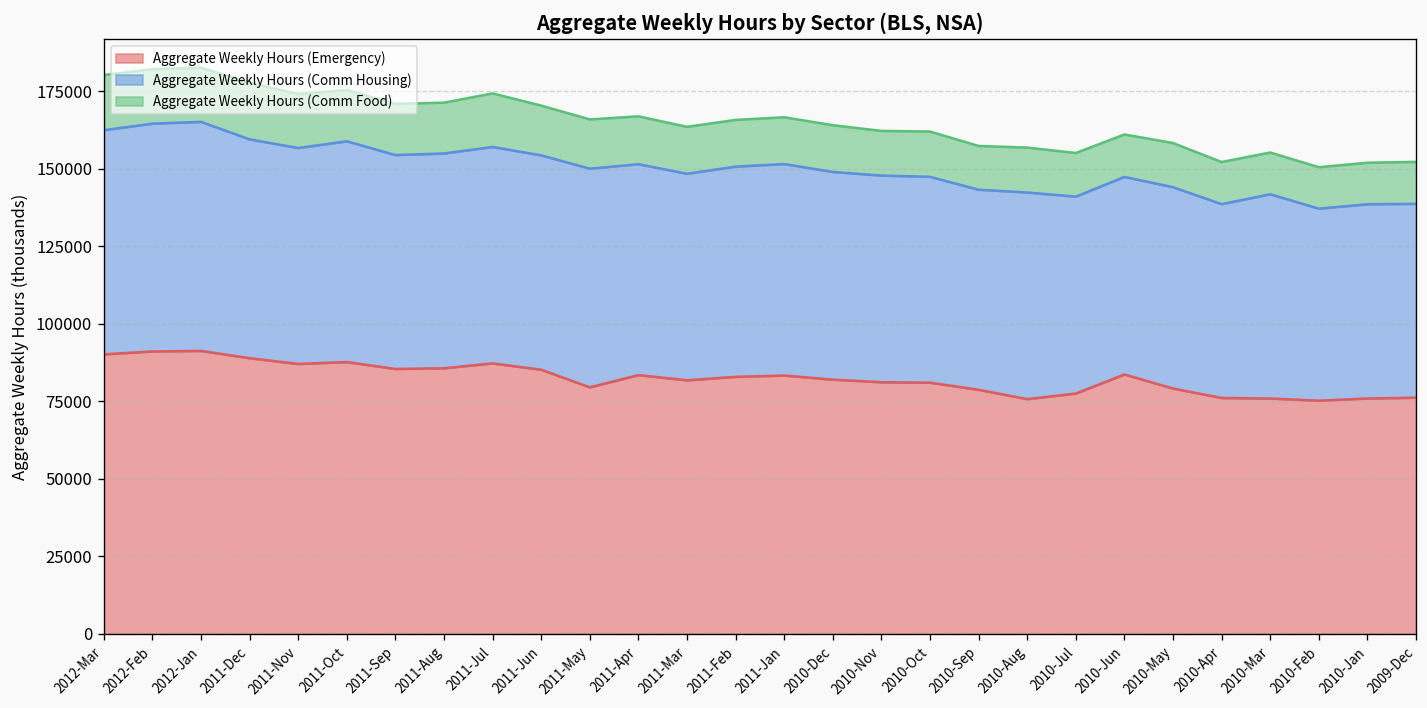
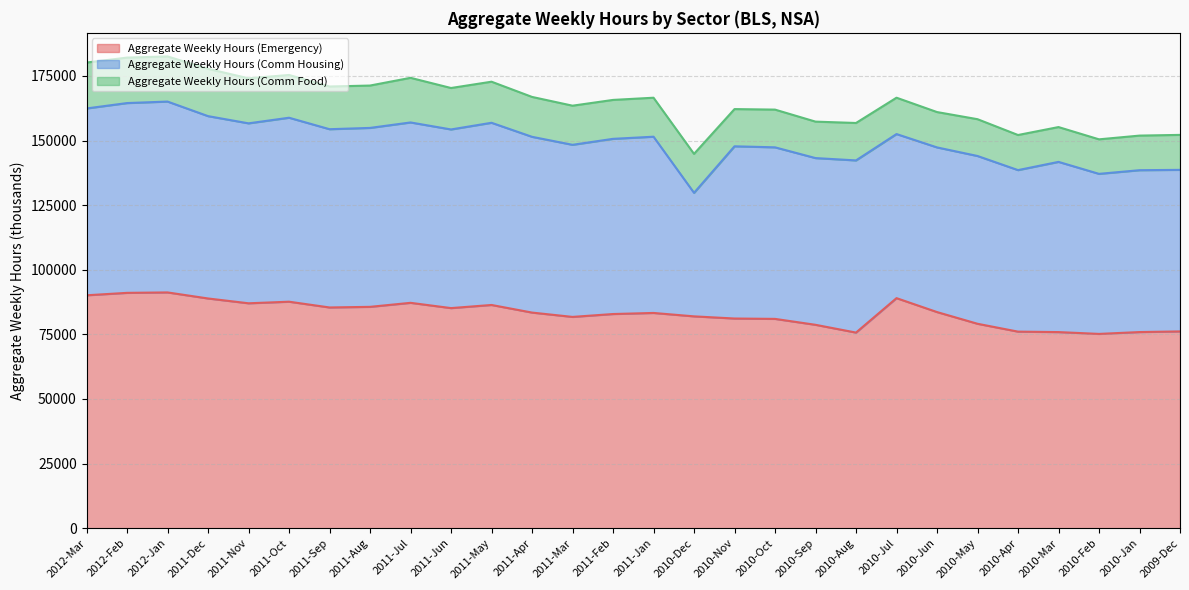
  {
    "Aggregate Weekly Hours (Emergency)": {
      "2012-Mar": 90000,
      "2012-Feb": 91000,
      "2012-Jan": 91000,
      "2011-Dec": 89000,
      "2011-Nov": 87000,
      "2011-Oct": 88000,
      "2011-Sep": 85000,
      "2011-Aug": 86000,
      "2011-Jul": 87000,
      "2011-Jun": 85000,
-     "2011-May": 79000,
+     "2011-May": 86000,
      "2011-Apr": 83000,
      "2011-Mar": 82000,
      "2011-Feb": 83000,
      "2011-Jan": 83000,
      "2010-Dec": 82000,
      "2010-Nov": 81000,
      "2010-Oct": 81000,
      "2010-Sep": 79000,
      "2010-Aug": 76000,
-     "2010-Jul": 77000,
+     "2010-Jul": 89000,
      "2010-Jun": 84000,
      "2010-May": 79000,
      "2010-Apr": 76000,
      "2010-Mar": 76000,
      "2010-Feb": 75000,
      "2010-Jan": 76000,
      "2009-Dec": 76000
    },
    "Aggregate Weekly Hours (Comm Housing)": {
      "2012-Mar": 72000,
      "2012-Feb": 73000,
      "2012-Jan": 74000,
      "2011-Dec": 71000,
      "2011-Nov": 70000,
      "2011-Oct": 71000,
      "2011-Sep": 69000,
      "2011-Aug": 69000,
      "2011-Jul": 70000,
      "2011-Jun": 69000,
      "2011-May": 70000,
      "2011-Apr": 68000,
      "2011-Mar": 67000,
      "2011-Feb": 68000,
      "2011-Jan": 68000,
-     "2010-Dec": 67000,
+     "2010-Dec": 48000,
      "2010-Nov": 67000,
      "2010-Oct": 66000,
      "2010-Sep": 65000,
      "2010-Aug": 67000,
      "2010-Jul": 63000,
      "2010-Jun": 64000,
      "2010-May": 65000,
      "2010-Apr": 62000,
      "2010-Mar": 66000,
      "2010-Feb": 62000,
      "2010-Jan": 63000,
      "2009-Dec": 63000
    },
    "Aggregate Weekly Hours (Comm Food)": {
      "2012-Mar": 18000,
      "2011-Aug": 16000,
      "2011-Jul": 17000,
      "2011-Jun": 16000,
      "2011-May": 16000,
      "2011-Apr": 15000,
      "2011-Mar": 15000,
      "2011-Feb": 15000,
      "2011-Jan": 15000,
      "2010-Dec": 15000,
      "2010-Nov": 14000,
      "2010-Oct": 15000,
      "2010-Sep": 14000,
      "2010-Aug": 14000,
      "2010-Jul": 14000,
      "2010-Jun": 14000,
      "2010-May": 14000,
      "2010-Apr": 14000,
      "2010-Mar": 13000,
      "2010-Feb": 13000,
      "2010-Jan": 13000,
      "2009-Dec": 14000
    }
  }
